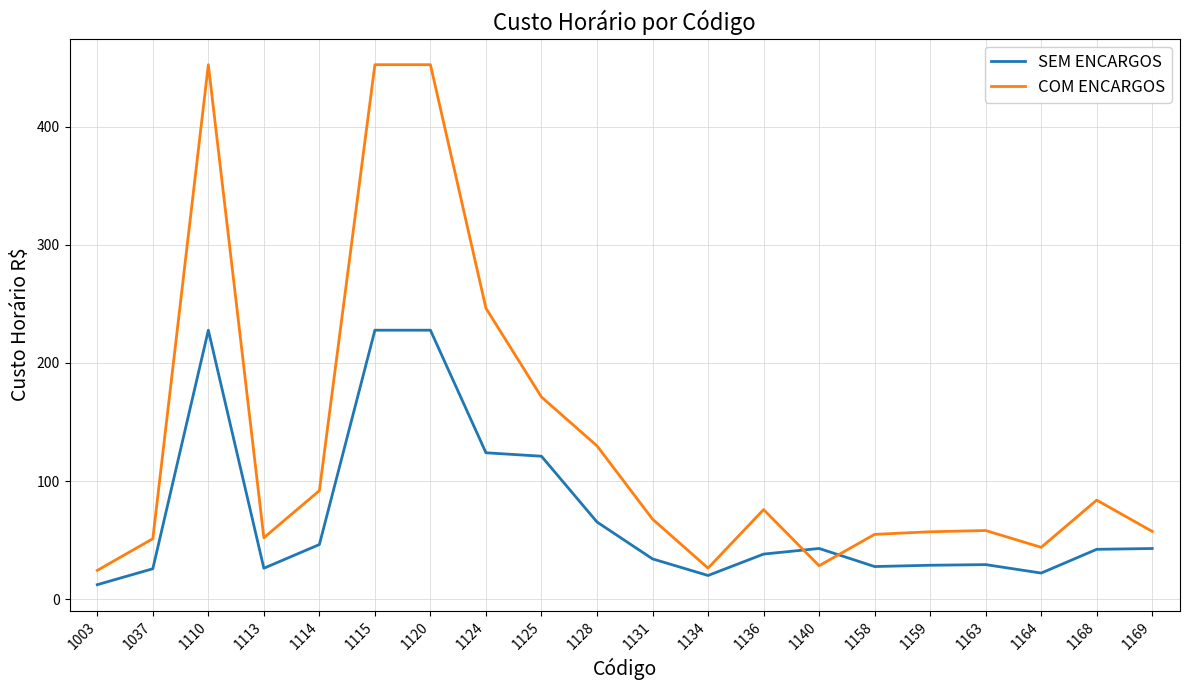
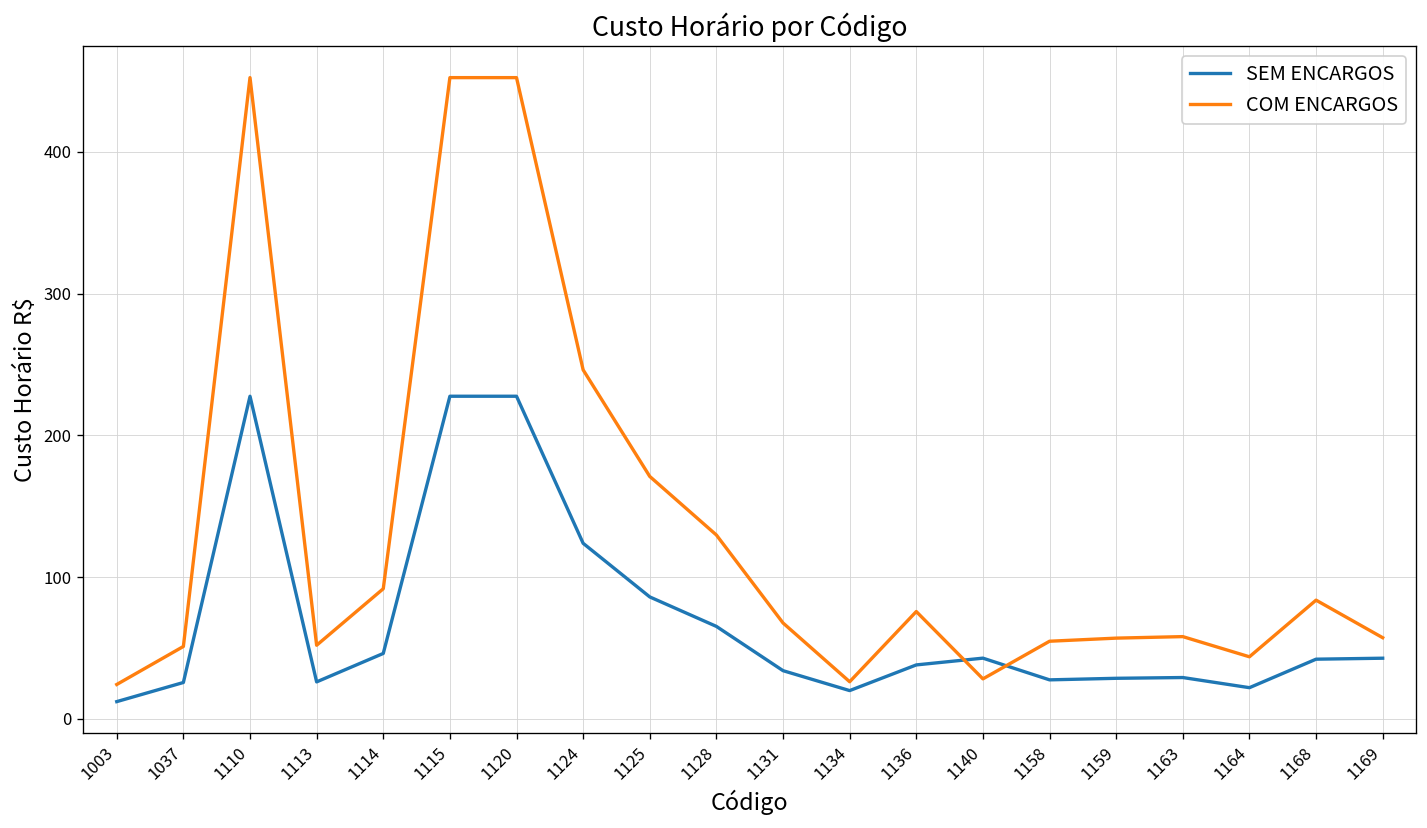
  {
    "SEM ENCARGOS": {
      "1003": 12,
      "1037": 26,
      "1110": 228,
      "1113": 26,
      "1114": 46,
      "1115": 228,
      "1120": 228,
      "1124": 124,
-     "1125": 121,
+     "1125": 86,
      "1128": 65,
      "1131": 34,
      "1134": 20,
      "1136": 38,
      "1140": 43,
      "1158": 28,
      "1159": 29,
      "1163": 29,
      "1164": 22,
      "1168": 42,
      "1169": 43
    },
    "COM ENCARGOS": {
      "1003": 24,
      "1037": 51,
      "1110": 452,
      "1113": 52,
      "1114": 92,
      "1115": 452,
      "1120": 452,
      "1124": 246,
      "1125": 171,
      "1128": 130,
      "1131": 68,
      "1134": 26,
      "1136": 76,
      "1140": 28,
      "1158": 55,
      "1159": 57,
      "1163": 58,
      "1164": 44,
      "1168": 84,
      "1169": 57
    }
  }
